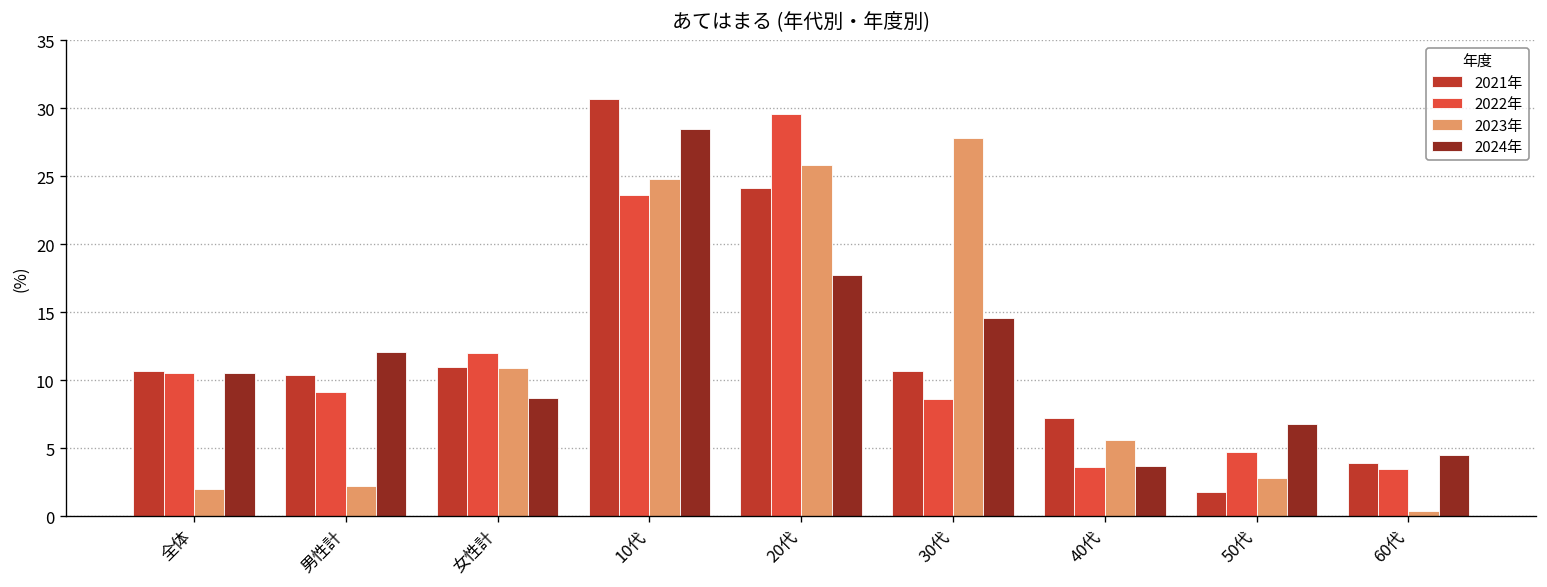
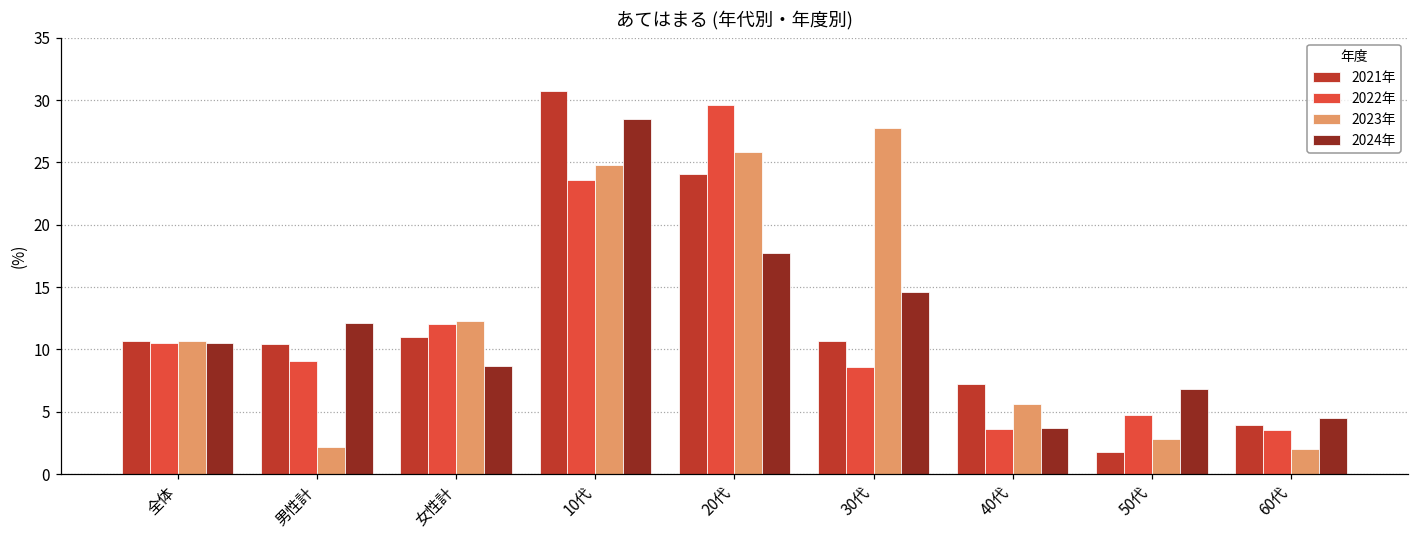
  {
    "2023年": {
-     "全体": 2.0,
+     "全体": 10.7,
      "男性計": 2.2,
-     "女性計": 10.9,
+     "女性計": 12.3,
      "10代": 24.8,
      "20代": 25.8,
      "30代": 27.8,
      "40代": 5.6,
      "50代": 2.8,
-     "60代": 0.4
+     "60代": 2.0
    }
  }
